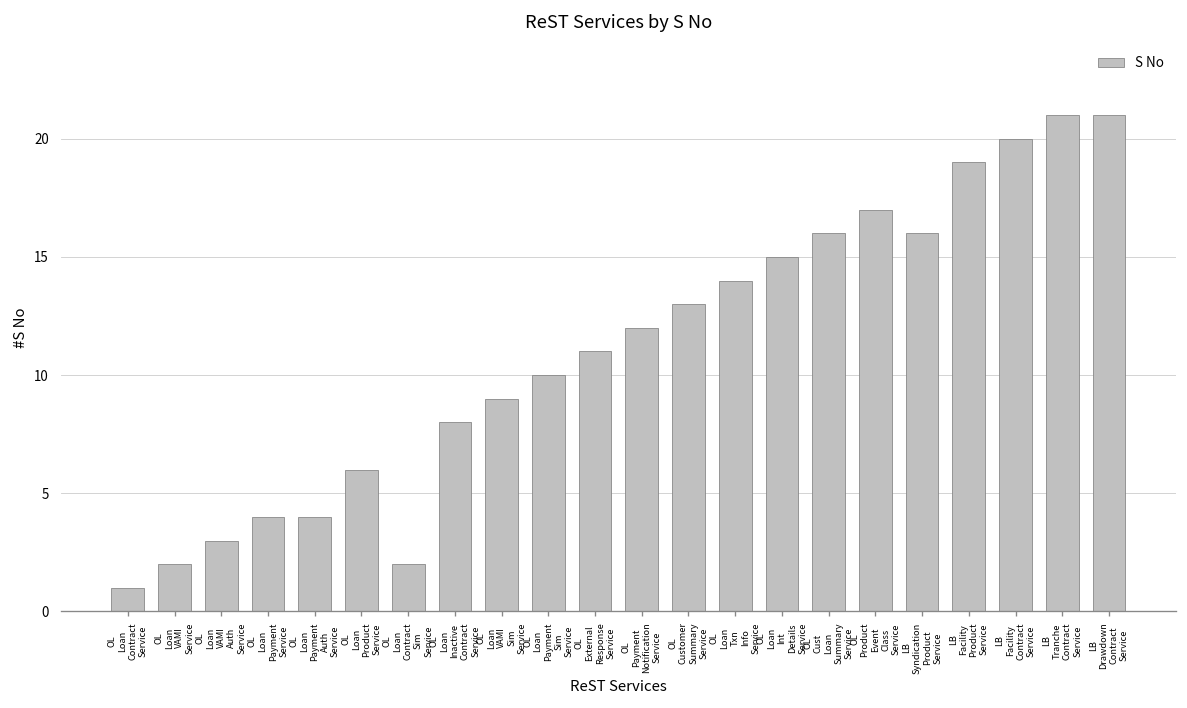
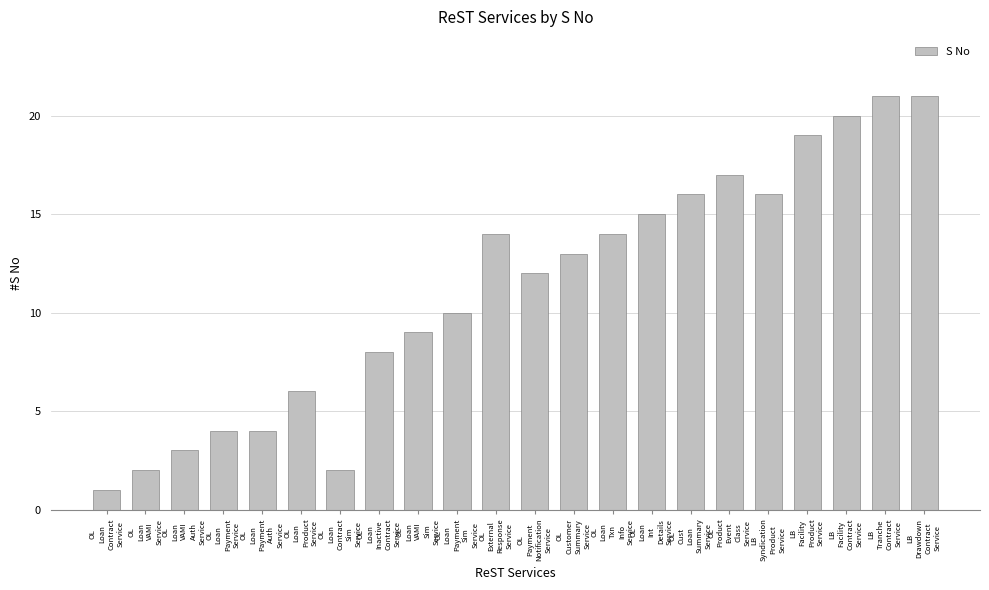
  {
    "OL Loan Contract Service": 1,
    "OL Loan VAMI Service": 2,
    "OL Loan VAMI Auth Service": 3,
    "OL Loan Payment Service": 4,
    "OL Loan Payment Auth Service": 4,
    "OL Loan Product Service": 6,
    "OL Loan Contract Sim Service": 2,
    "OL Loan Inactive Contract Service": 8,
    "OL Loan VAMI Sim Service": 9,
    "OL Loan Payment Sim Service": 10,
-   "OL External Response Service": 11,
+   "OL External Response Service": 14,
    "OL Payment Notification Service": 12,
    "OL Customer Summary Service": 13,
    "OL Loan Txn Info Service": 14,
    "OL Loan Int Details Service": 15,
    "OL Cust Loan Summary Service": 16,
    "OL Product Event Class Service": 17,
    "LB Syndication Product Service": 16,
    "LB Facility Product Service": 19,
    "LB Facility Contract Service": 20,
    "LB Tranche Contract Service": 21,
    "LB Drawdown Contract Service": 21
  }
